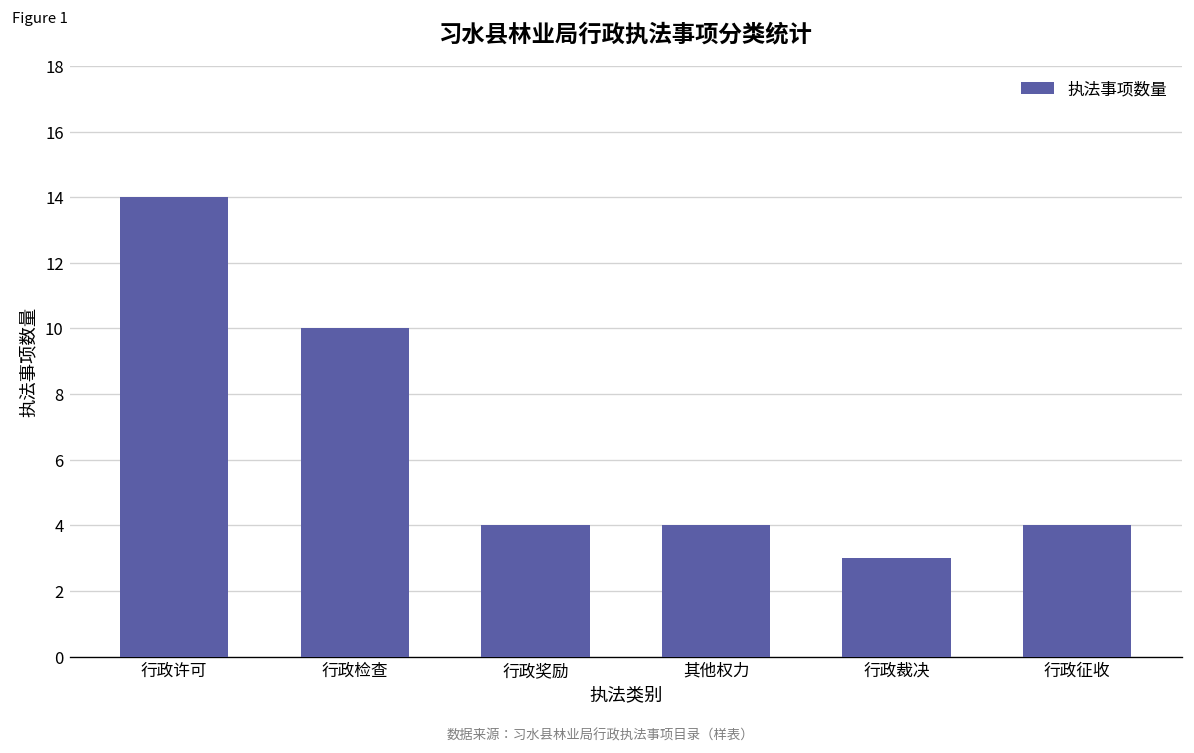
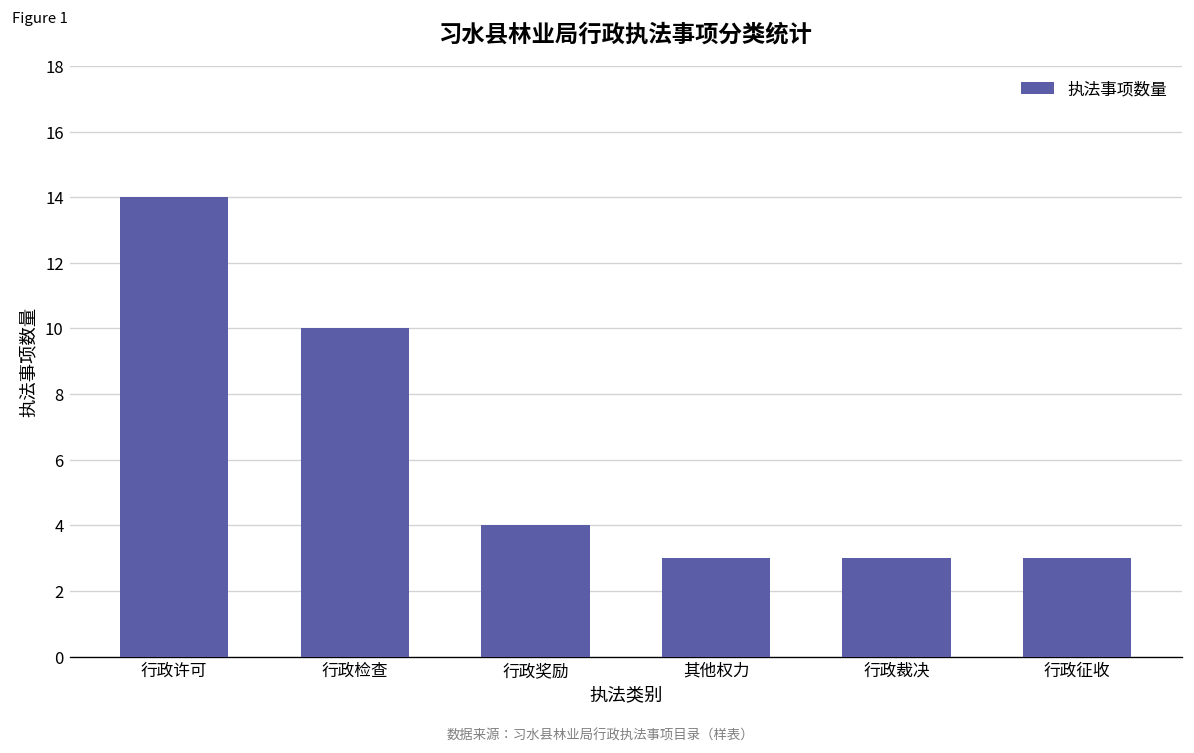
  {
    "行政许可": 14,
    "行政检查": 10,
    "行政奖励": 4,
-   "其他权力": 4,
+   "其他权力": 3,
    "行政裁决": 3,
-   "行政征收": 4
+   "行政征收": 3
  }
